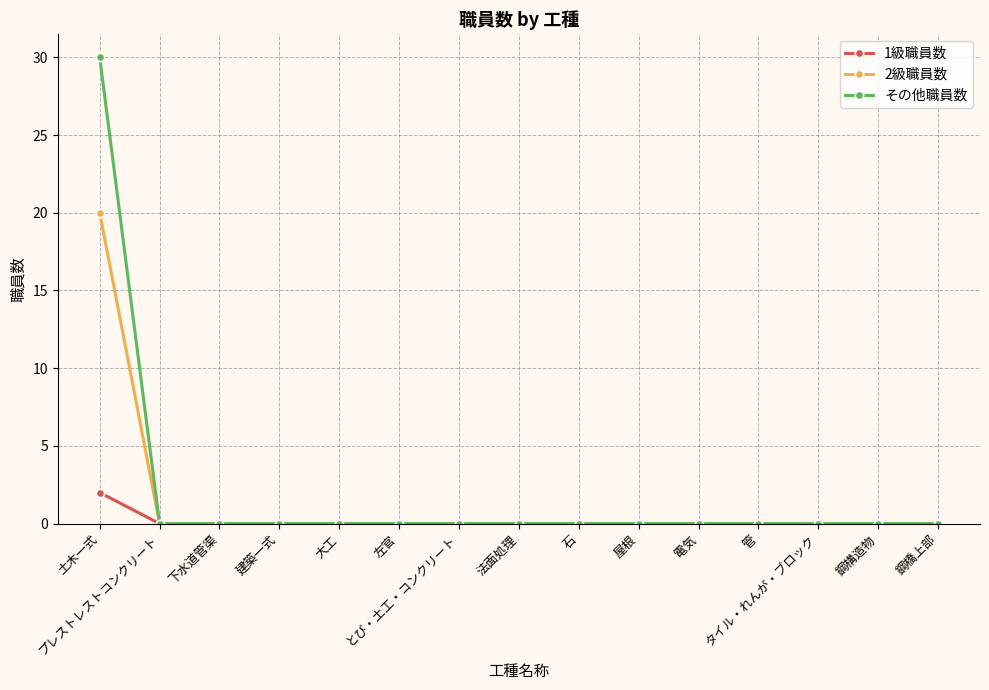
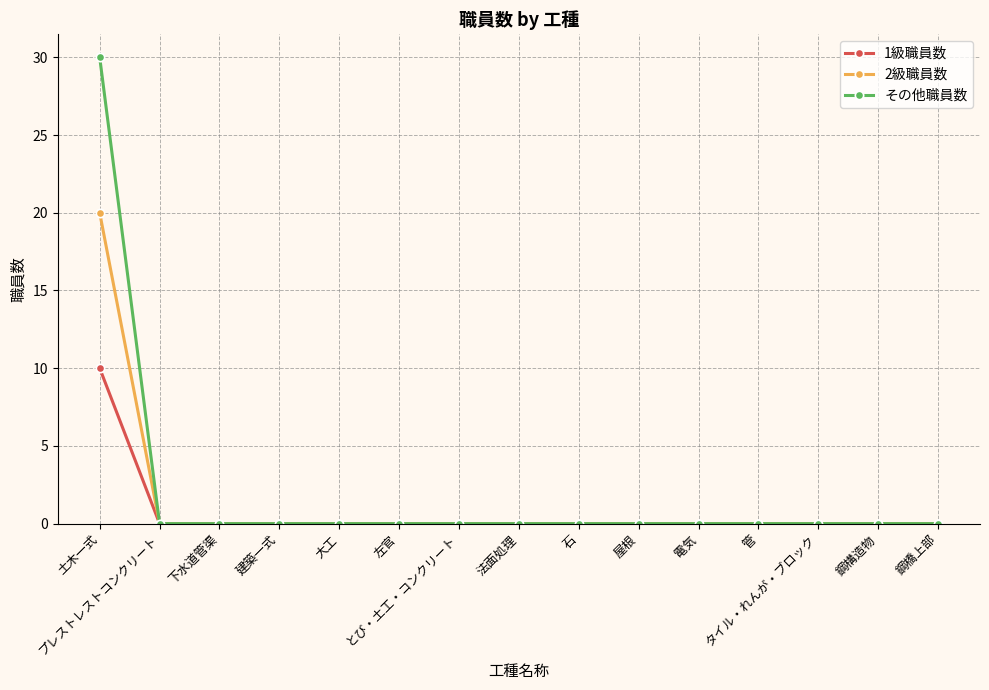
  {
    "1級職員数": {
-     "土木一式": 2
+     "土木一式": 10
    },
    "2級職員数": {
      "土木一式": 20
    },
    "その他職員数": {
      "土木一式": 30
    }
  }
